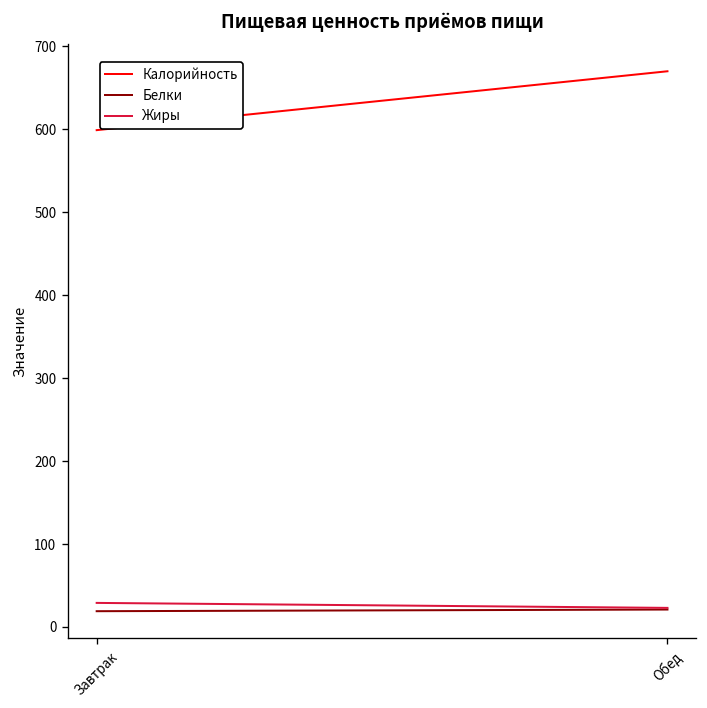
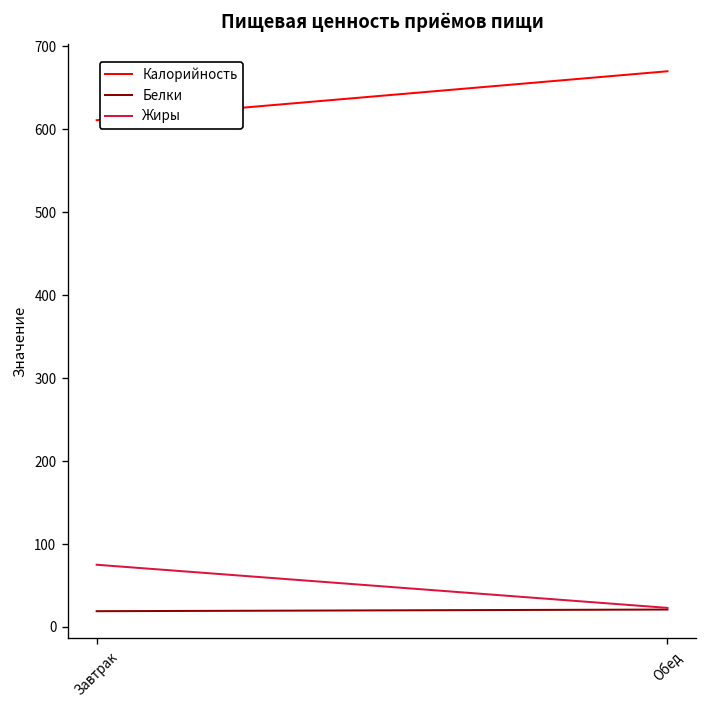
  {
    "Калорийность": {
-     "Завтрак": 600,
+     "Завтрак": 610,
      "Обед": 670
    },
    "Белки": {
      "Завтрак": 20
    },
    "Жиры": {
-     "Завтрак": 30
+     "Завтрак": 80
    }
  }
